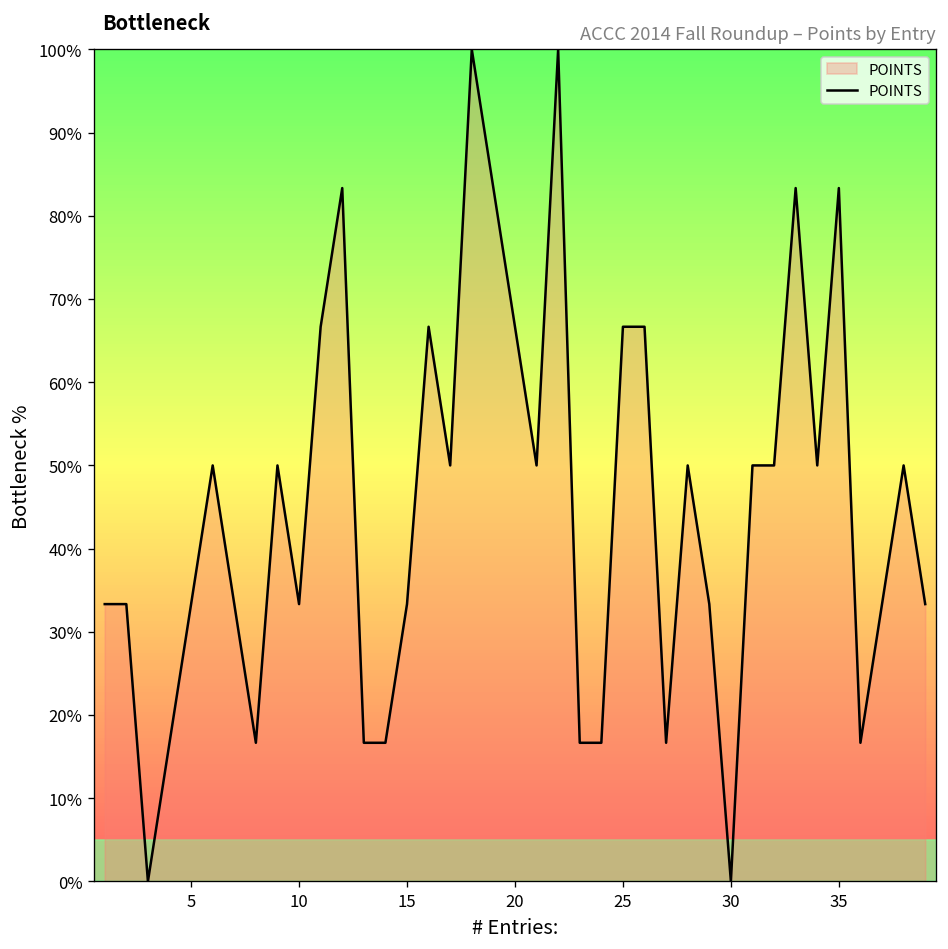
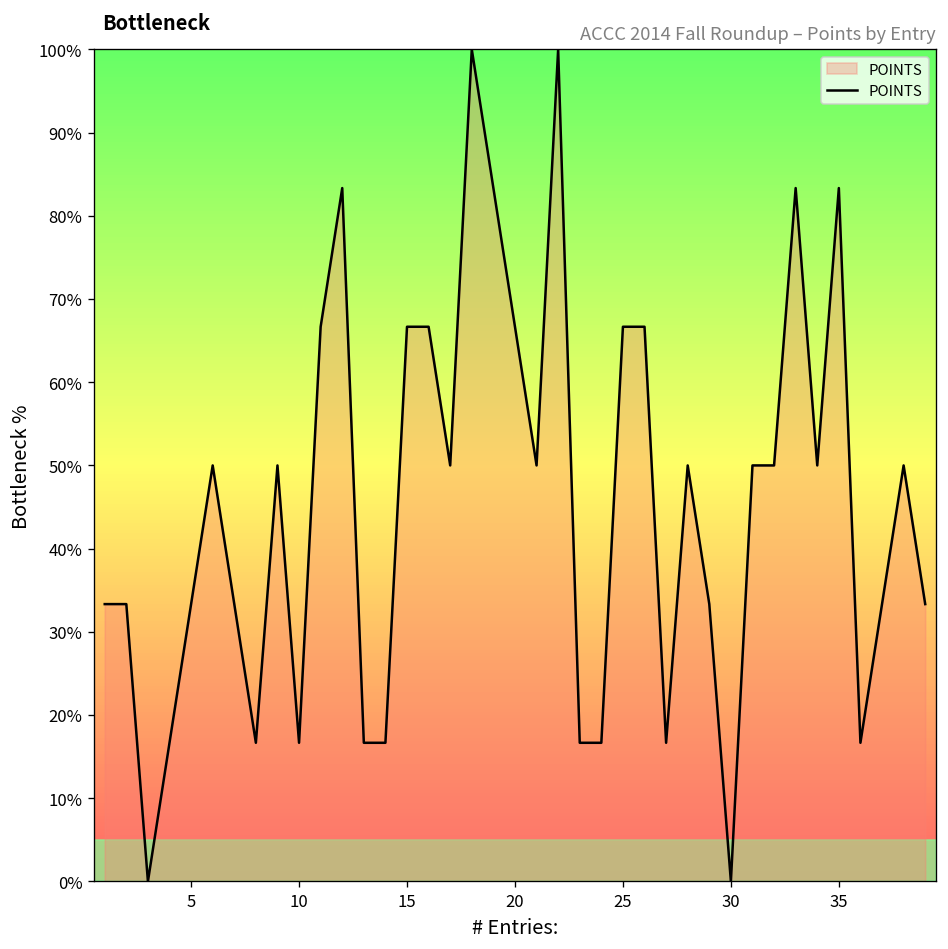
  {
    "5": "33%",
-   "10": "33%",
-   "15": "33%",
+   "10": "17%",
+   "15": "67%",
    "20": "67%",
    "25": "67%",
    "35": "83%"
  }
